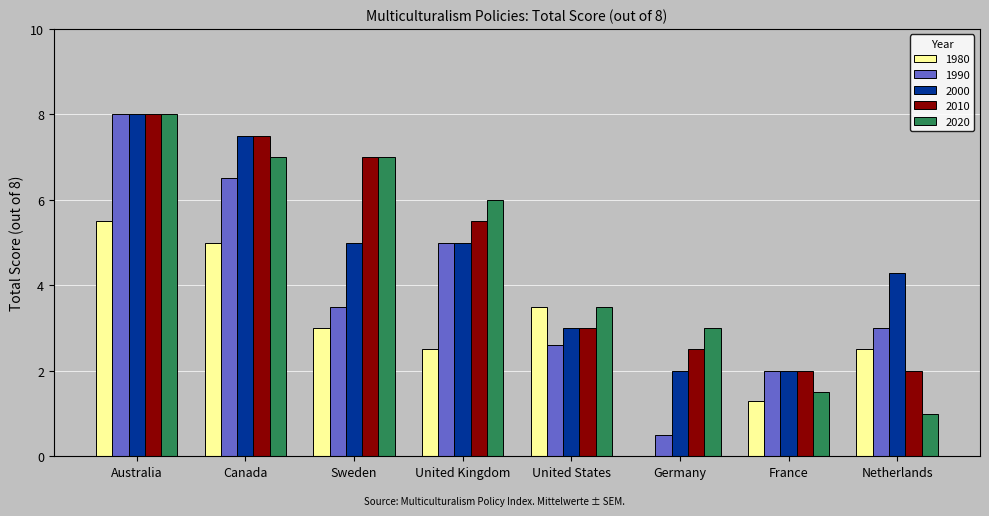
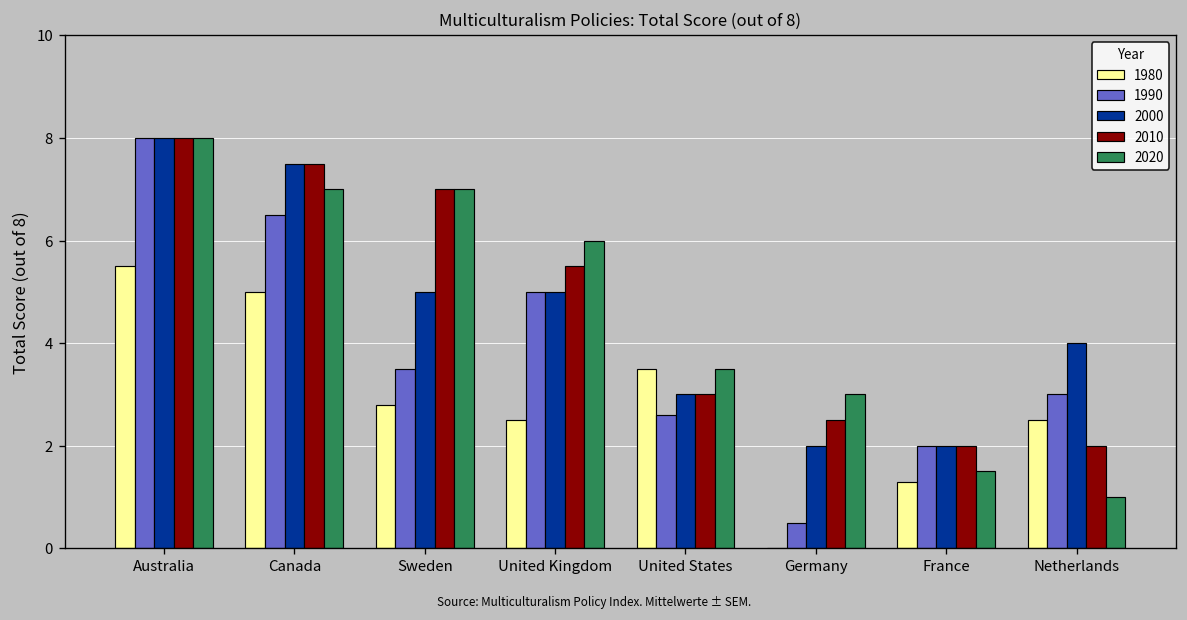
  {
    "1980": {
      "Australia": 5.5,
      "Canada": 5.0,
-     "Sweden": 3.0,
+     "Sweden": 2.8,
      "United Kingdom": 2.5,
      "United States": 3.5,
      "Germany": 0.0,
      "France": 1.3,
      "Netherlands": 2.5
    },
    "1990": {
      "Australia": 8.0,
      "Canada": 6.5,
      "Sweden": 3.5,
      "United Kingdom": 5.0,
      "United States": 2.6,
      "Germany": 0.5,
      "France": 2.0,
      "Netherlands": 3.0
    },
    "2000": {
      "Australia": 8.0,
      "Canada": 7.5,
      "Sweden": 5.0,
      "United Kingdom": 5.0,
      "United States": 3.0,
      "Germany": 2.0,
      "France": 2.0,
-     "Netherlands": 4.3
+     "Netherlands": 4.0
    },
    "2010": {
      "Australia": 8.0,
      "Canada": 7.5,
      "Sweden": 7.0,
      "United Kingdom": 5.5,
      "United States": 3.0,
      "Germany": 2.5,
      "France": 2.0,
      "Netherlands": 2.0
    },
    "2020": {
      "Australia": 8.0,
      "Canada": 7.0,
      "Sweden": 7.0,
      "United Kingdom": 6.0,
      "United States": 3.5,
      "Germany": 3.0,
      "France": 1.5,
      "Netherlands": 1.0
    }
  }
